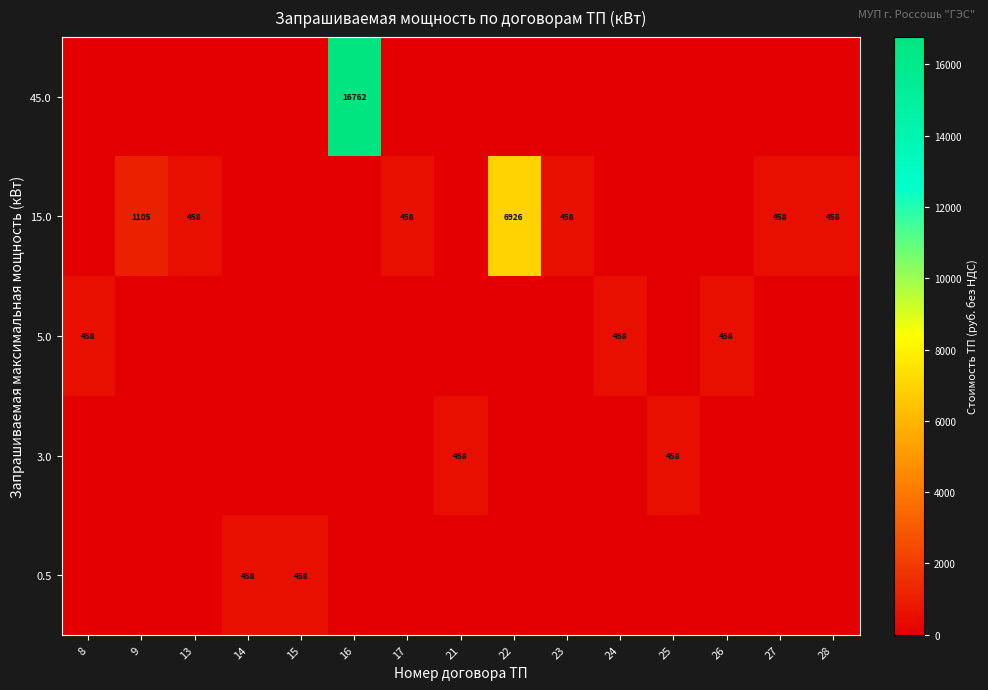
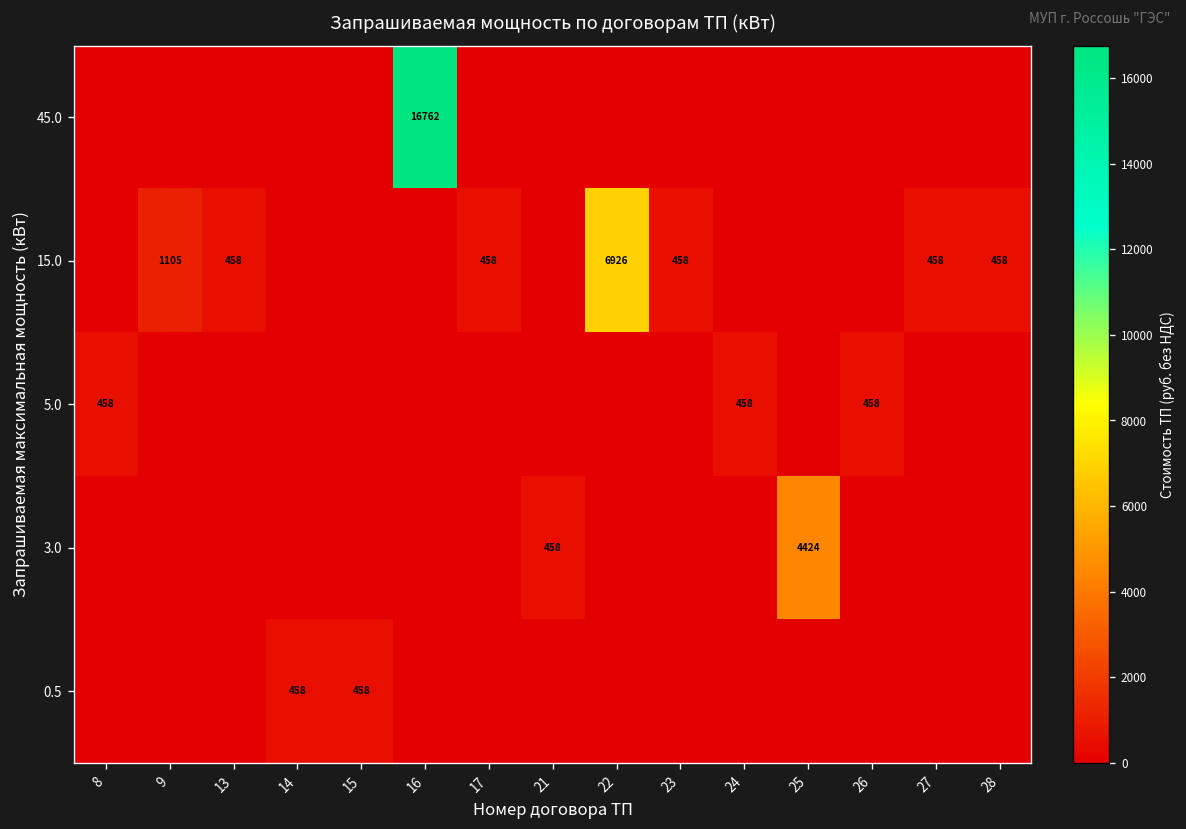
  {
    "45.0": {
      "16": 16762
    },
    "15.0": {
      "9": 1105,
      "13": 458,
      "17": 458,
      "22": 6926,
      "23": 458,
      "27": 458,
      "28": 458
    },
    "5.0": {
      "8": 458,
      "24": 458,
      "26": 458
    },
    "3.0": {
      "21": 458,
-     "25": 458
+     "25": 4424
    },
    "0.5": {
      "14": 458,
      "15": 458
    }
  }
